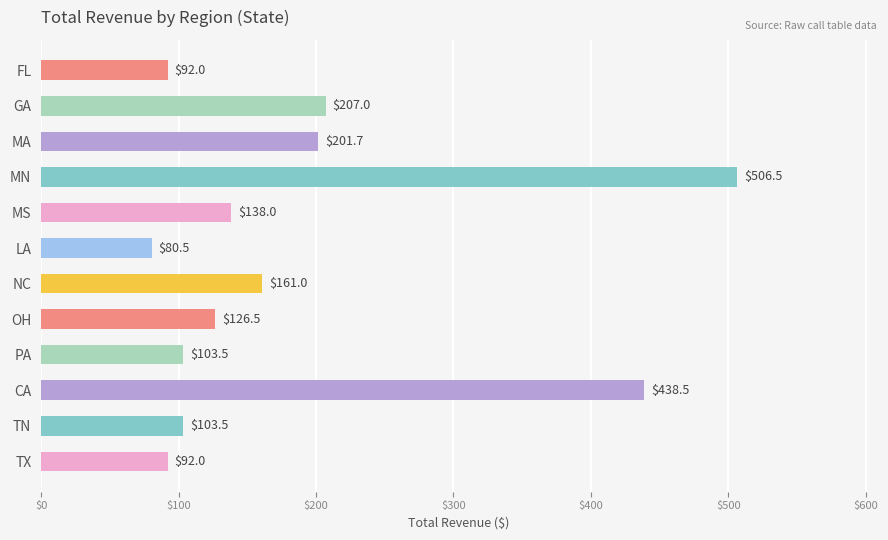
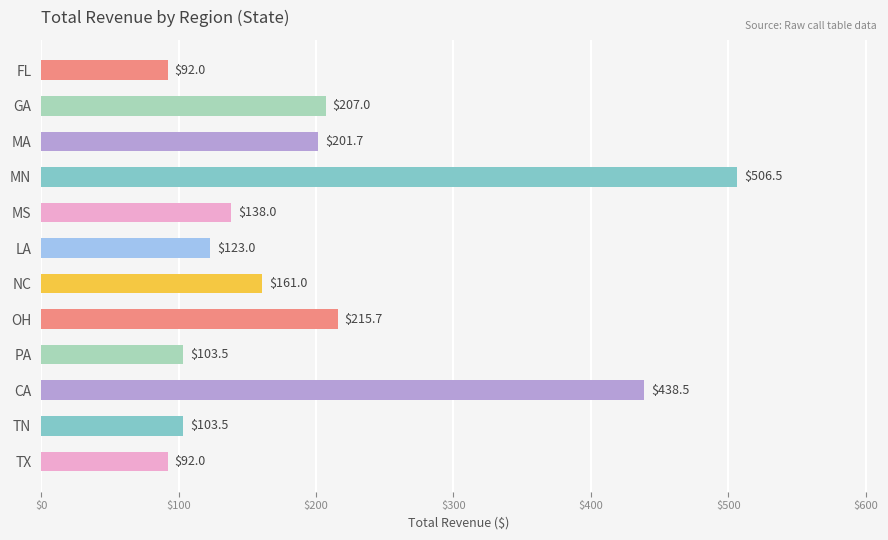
  {
    "FL": "$92.0",
    "GA": "$207.0",
    "MA": "$201.7",
    "MN": "$506.5",
    "MS": "$138.0",
-   "LA": "$80.5",
+   "LA": "$123.0",
    "NC": "$161.0",
-   "OH": "$126.5",
+   "OH": "$215.7",
    "PA": "$103.5",
    "CA": "$438.5",
    "TN": "$103.5",
    "TX": "$92.0"
  }
